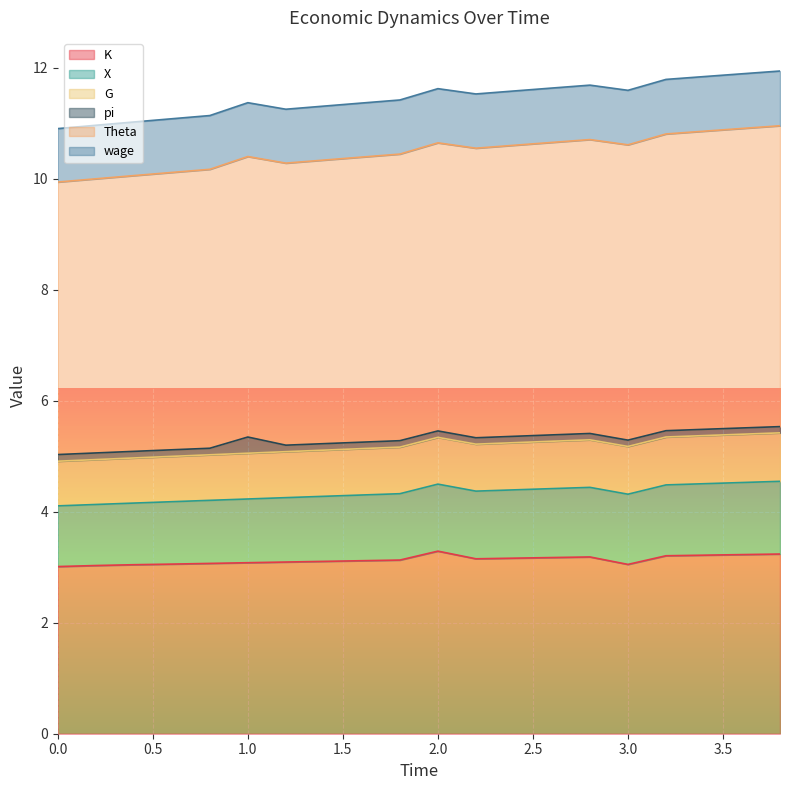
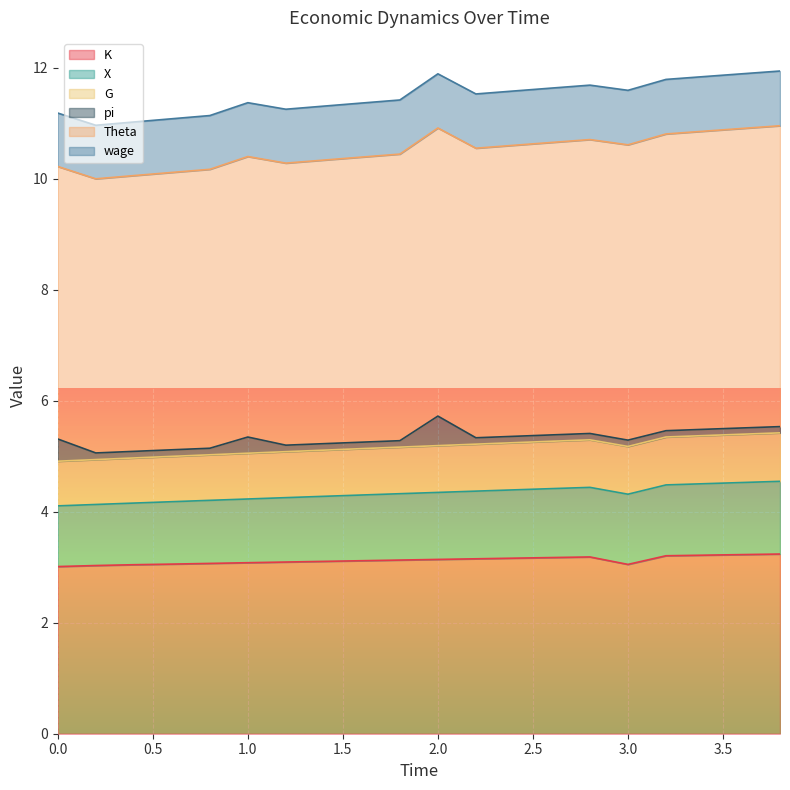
  {
    "K": {
      "0.0": 3.0,
      "1.0": 3.1,
-     "2.0": 3.3,
+     "2.0": 3.1,
      "3.0": 3.1
    },
    "pi": {
-     "0.0": 0.1,
+     "0.0": 0.4,
      "1.0": 0.3,
-     "2.0": 0.1,
+     "2.0": 0.5,
      "3.0": 0.1
    }
  }
